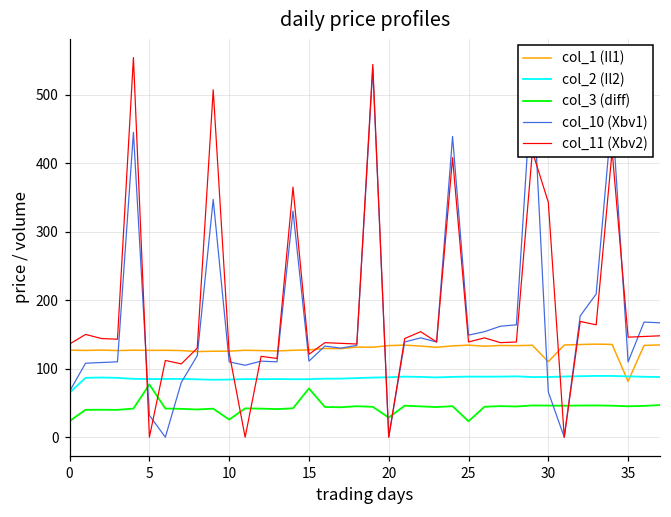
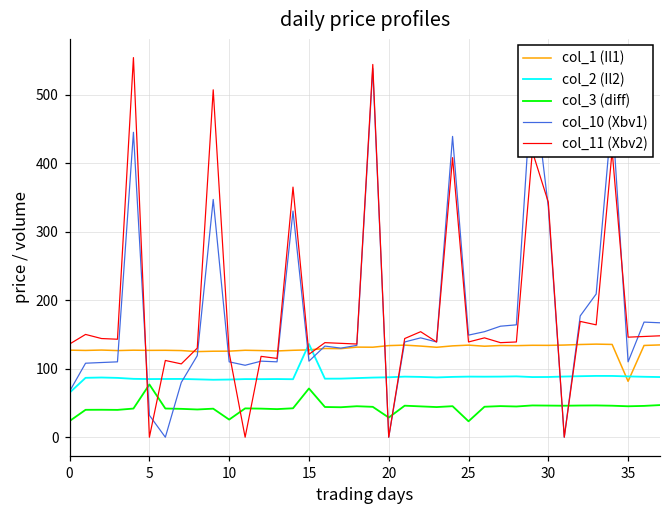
  {
    "col_1 (Il1)": {
      "0": 130,
      "5": 130,
      "15": 130,
      "20": 130,
      "25": 130,
-     "30": 110,
+     "30": 130,
      "35": 80
    },
    "col_2 (Il2)": {
      "5": 80,
      "10": 80,
-     "15": 80,
+     "15": 140,
      "20": 90,
      "25": 90,
      "30": 90,
      "35": 90
    },
    "col_3 (diff)": {
      "0": 20,
      "5": 80,
      "10": 30,
      "15": 70,
      "20": 30,
      "25": 20,
      "30": 50,
      "35": 50
    },
    "col_10 (Xbv1)": {
      "5": 30,
      "10": 110,
      "15": 110,
      "25": 150,
-     "30": 70,
+     "30": 340,
      "35": 110
    },
    "col_11 (Xbv2)": {
      "0": 140,
      "5": 0,
      "15": 120,
      "25": 140,
      "30": 340,
      "35": 150
    }
  }
